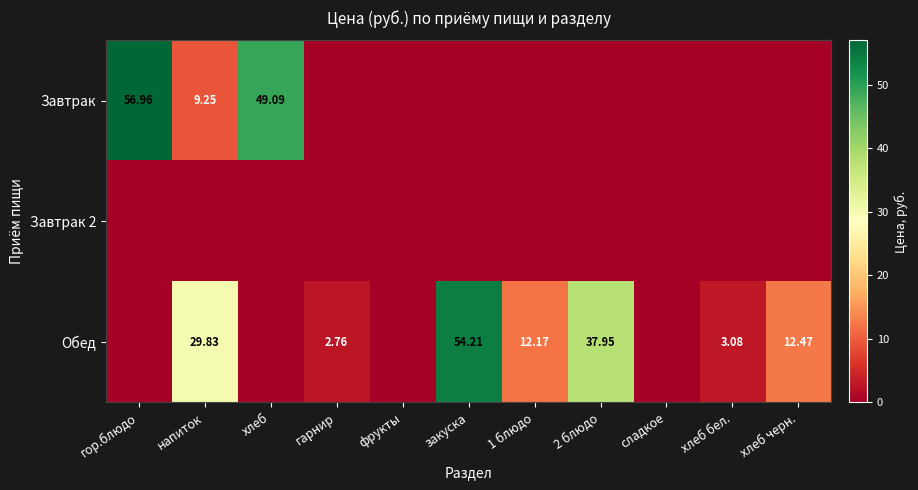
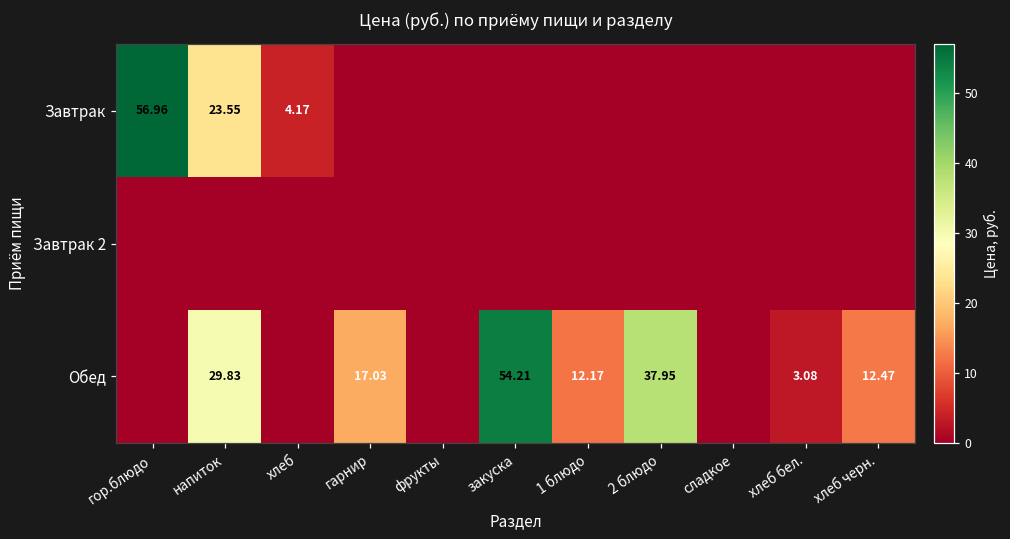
  {
    "Завтрак": {
      "гор.блюдо": 56.96,
-     "напиток": 9.25,
-     "хлеб": 49.09
+     "напиток": 23.55,
+     "хлеб": 4.17
    },
    "Обед": {
      "напиток": 29.83,
-     "гарнир": 2.76,
+     "гарнир": 17.03,
      "закуска": 54.21,
      "1 блюдо": 12.17,
      "2 блюдо": 37.95,
      "хлеб бел.": 3.08,
      "хлеб черн.": 12.47
    }
  }
